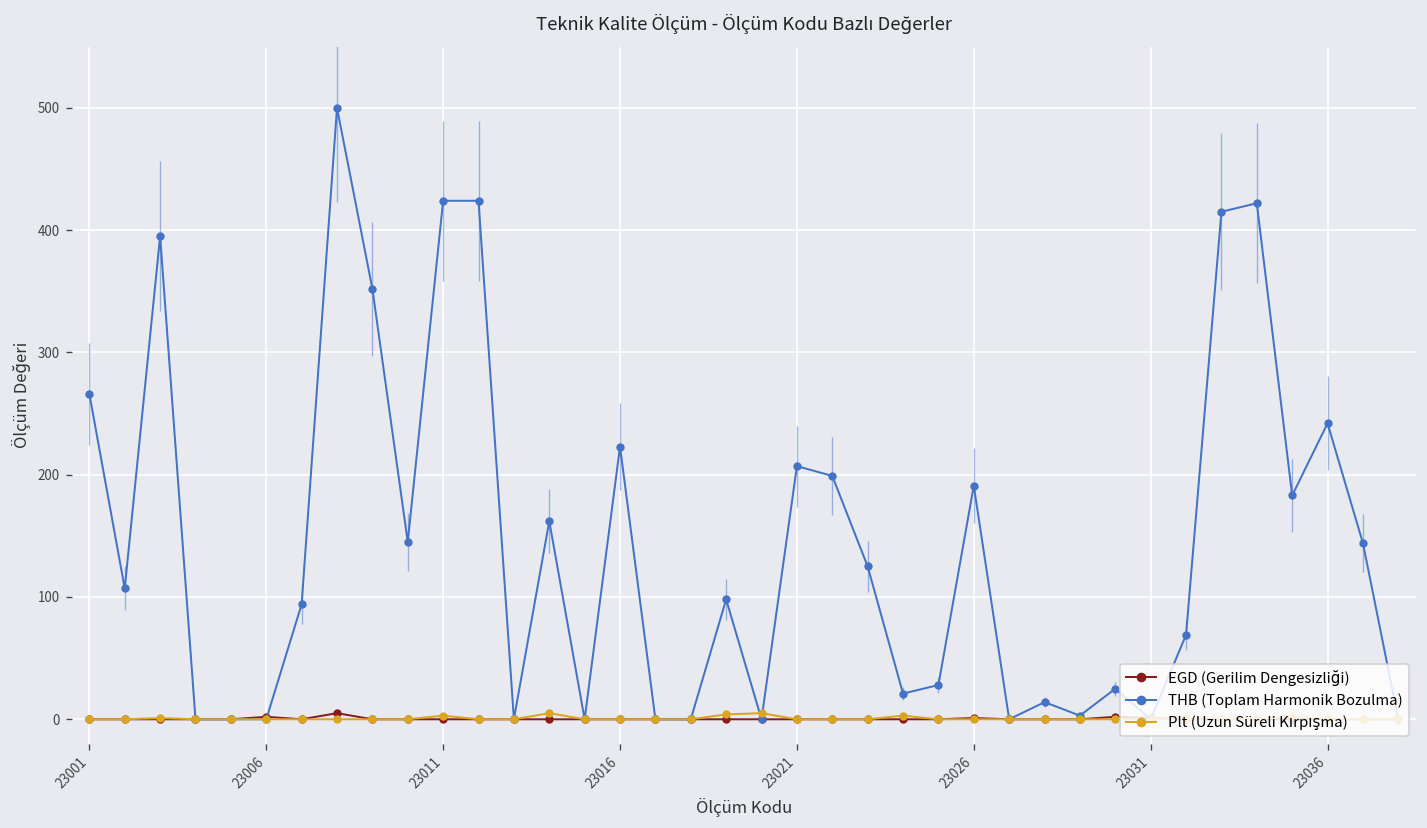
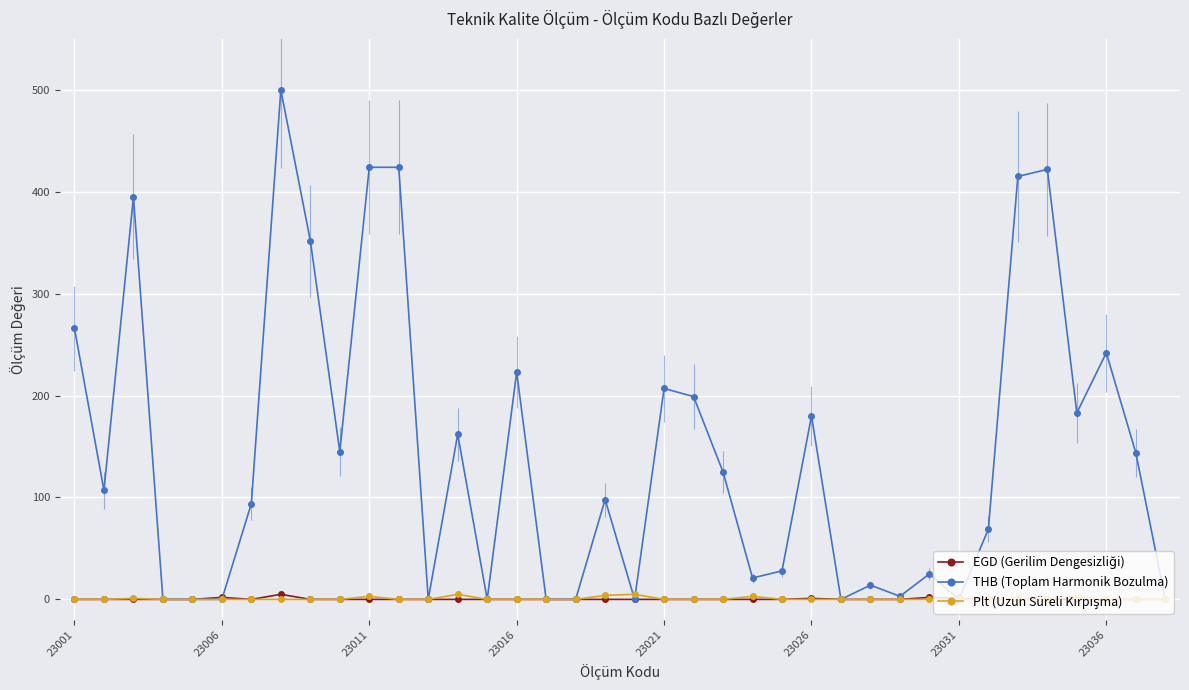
  {
    "EGD (Gerilim Dengesizliği)": {
      "23011": 0
    },
    "THB (Toplam Harmonik Bozulma)": {
      "23001": 266,
      "23011": 424,
      "23016": 223,
      "23021": 207,
-     "23026": 191,
+     "23026": 180,
      "23036": 242
    },
    "Plt (Uzun Süreli Kırpışma)": {
      "23011": 3
    }
  }
